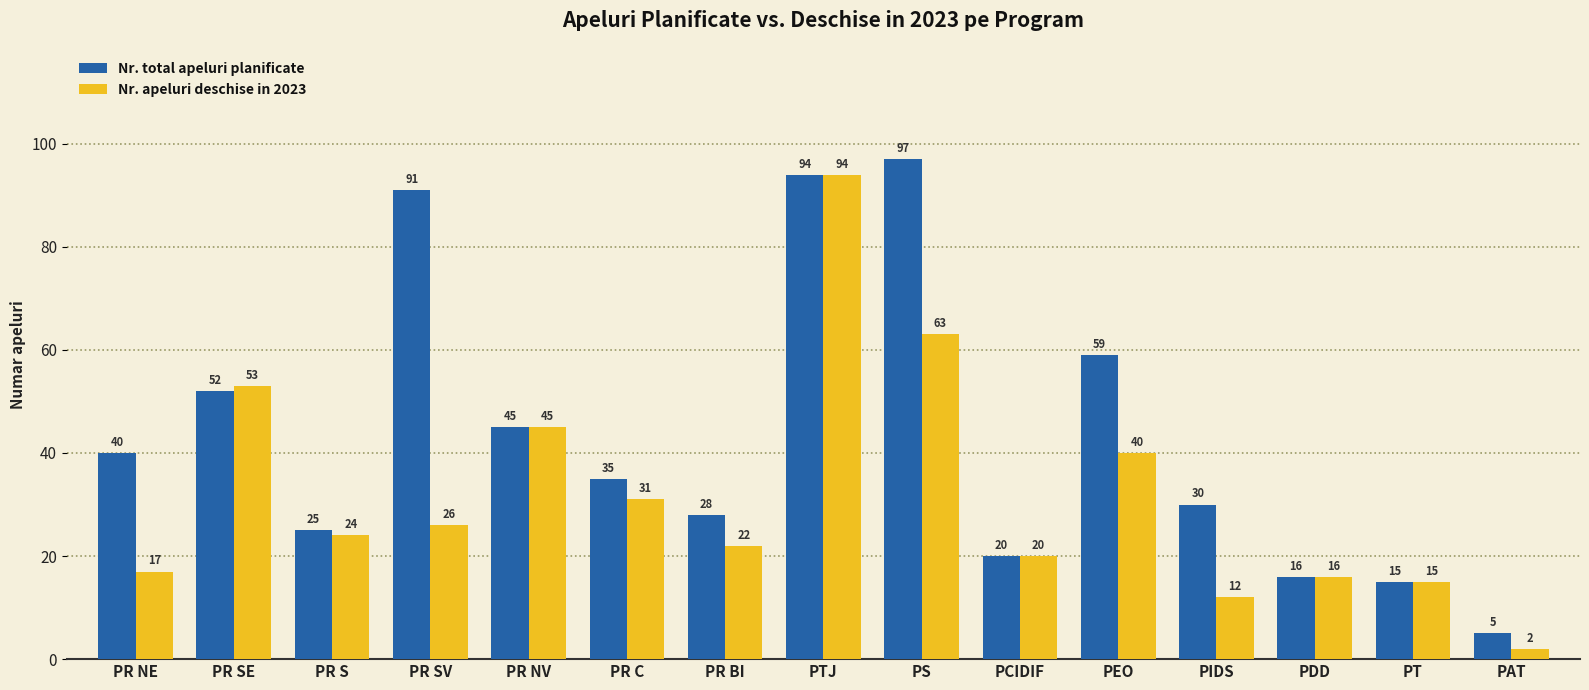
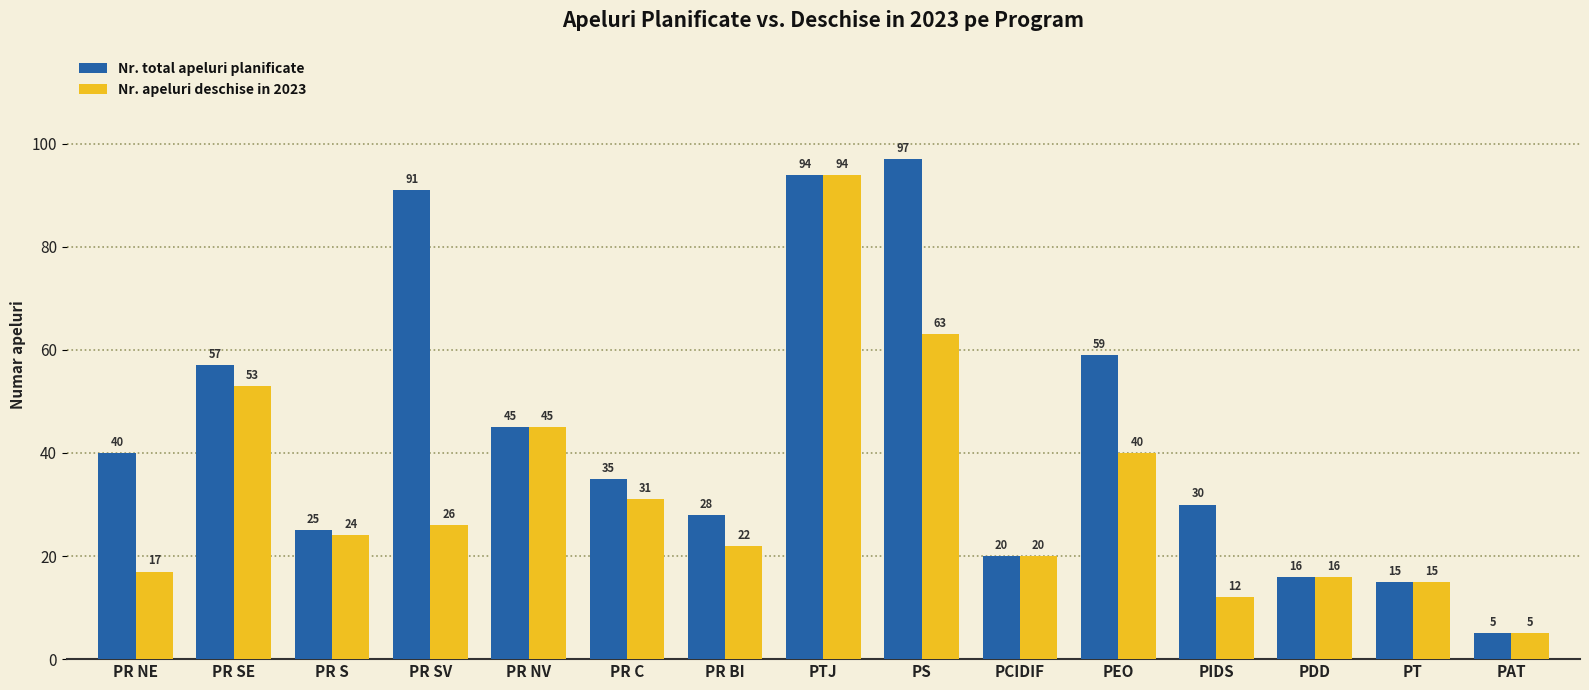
  {
    "Nr. total apeluri planificate": {
      "PR NE": 40,
-     "PR SE": 52,
+     "PR SE": 57,
      "PR S": 25,
      "PR SV": 91,
      "PR NV": 45,
      "PR C": 35,
      "PR BI": 28,
      "PTJ": 94,
      "PS": 97,
      "PCIDIF": 20,
      "PEO": 59,
      "PIDS": 30,
      "PDD": 16,
      "PT": 15,
      "PAT": 5
    },
    "Nr. apeluri deschise in 2023": {
      "PR NE": 17,
      "PR SE": 53,
      "PR S": 24,
      "PR SV": 26,
      "PR NV": 45,
      "PR C": 31,
      "PR BI": 22,
      "PTJ": 94,
      "PS": 63,
      "PCIDIF": 20,
      "PEO": 40,
      "PIDS": 12,
      "PDD": 16,
      "PT": 15,
-     "PAT": 2
+     "PAT": 5
    }
  }
